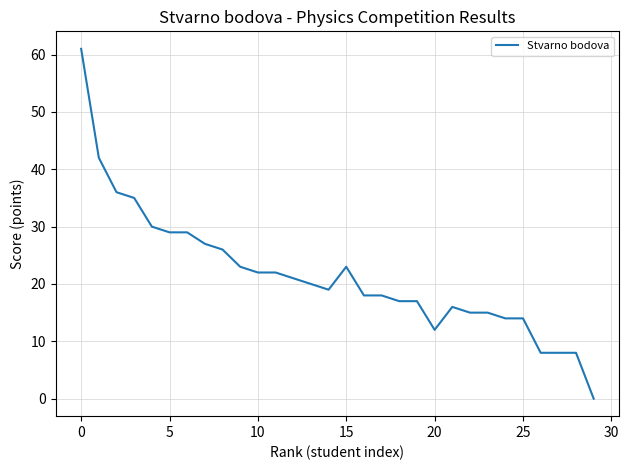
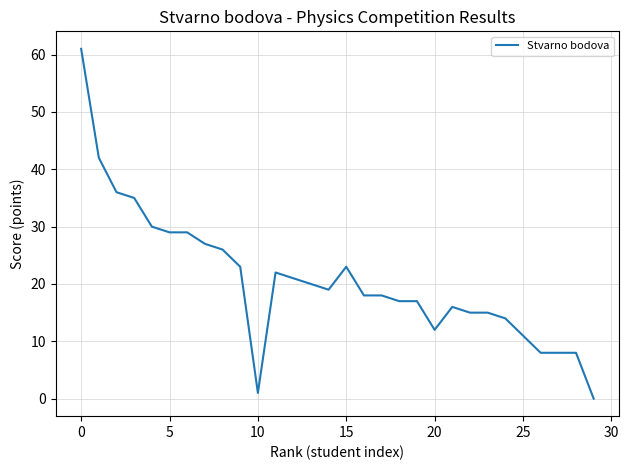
  {
    "0": 61,
    "5": 29,
-   "10": 22,
+   "10": 1,
    "15": 23,
    "20": 12,
-   "25": 14
+   "25": 11
  }
